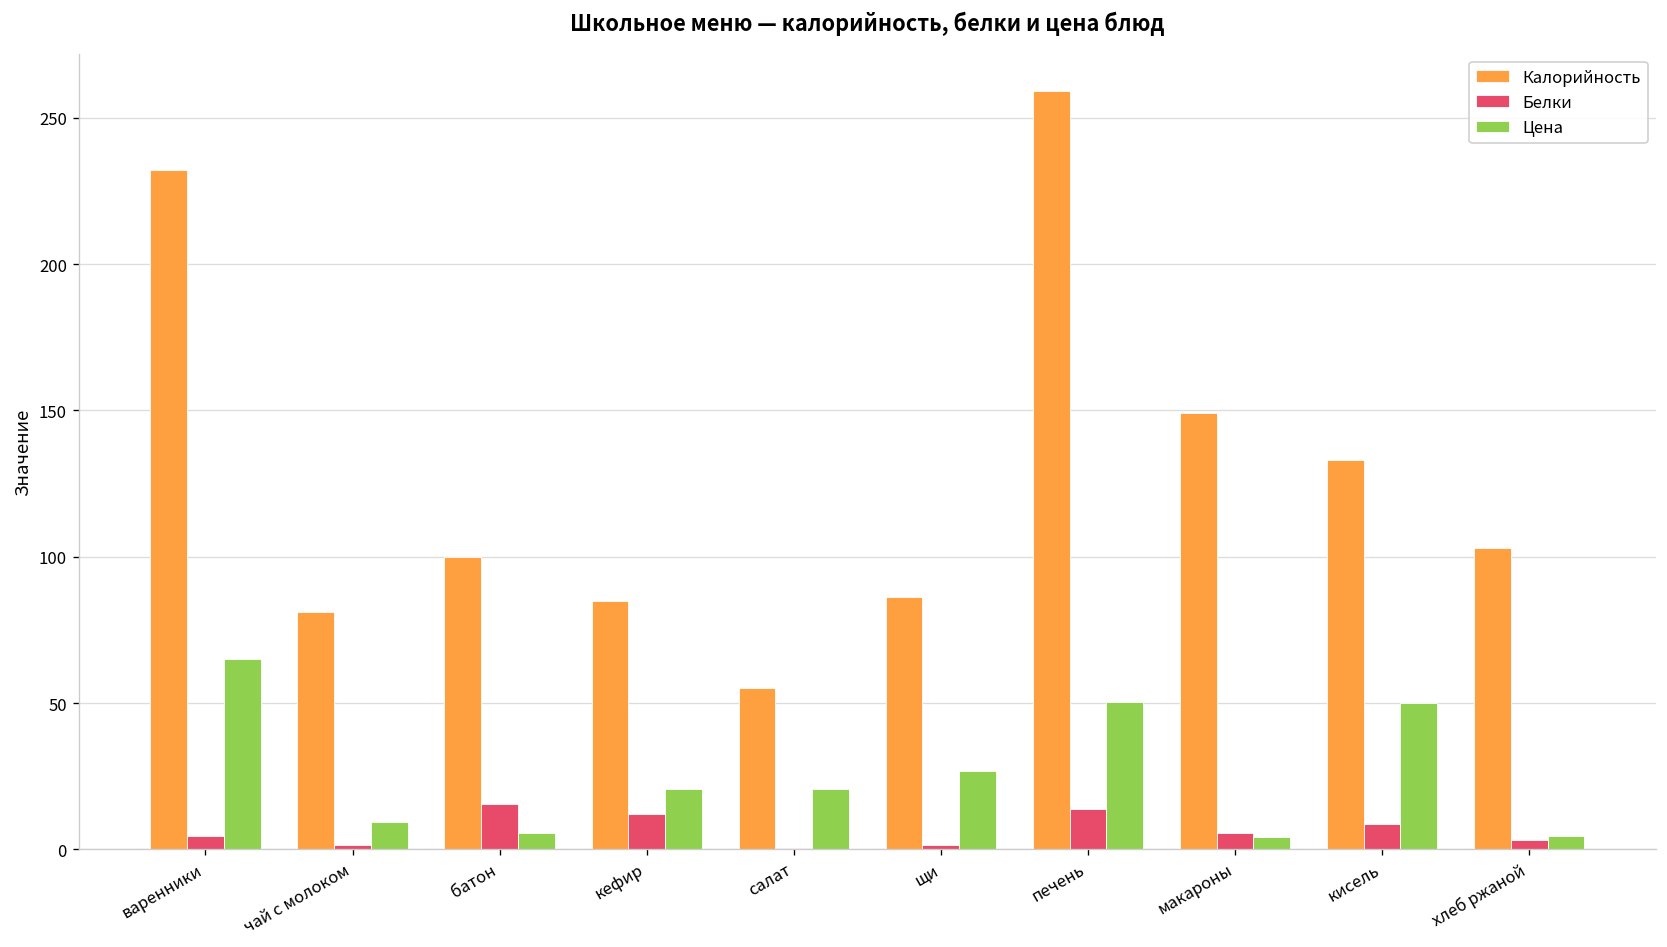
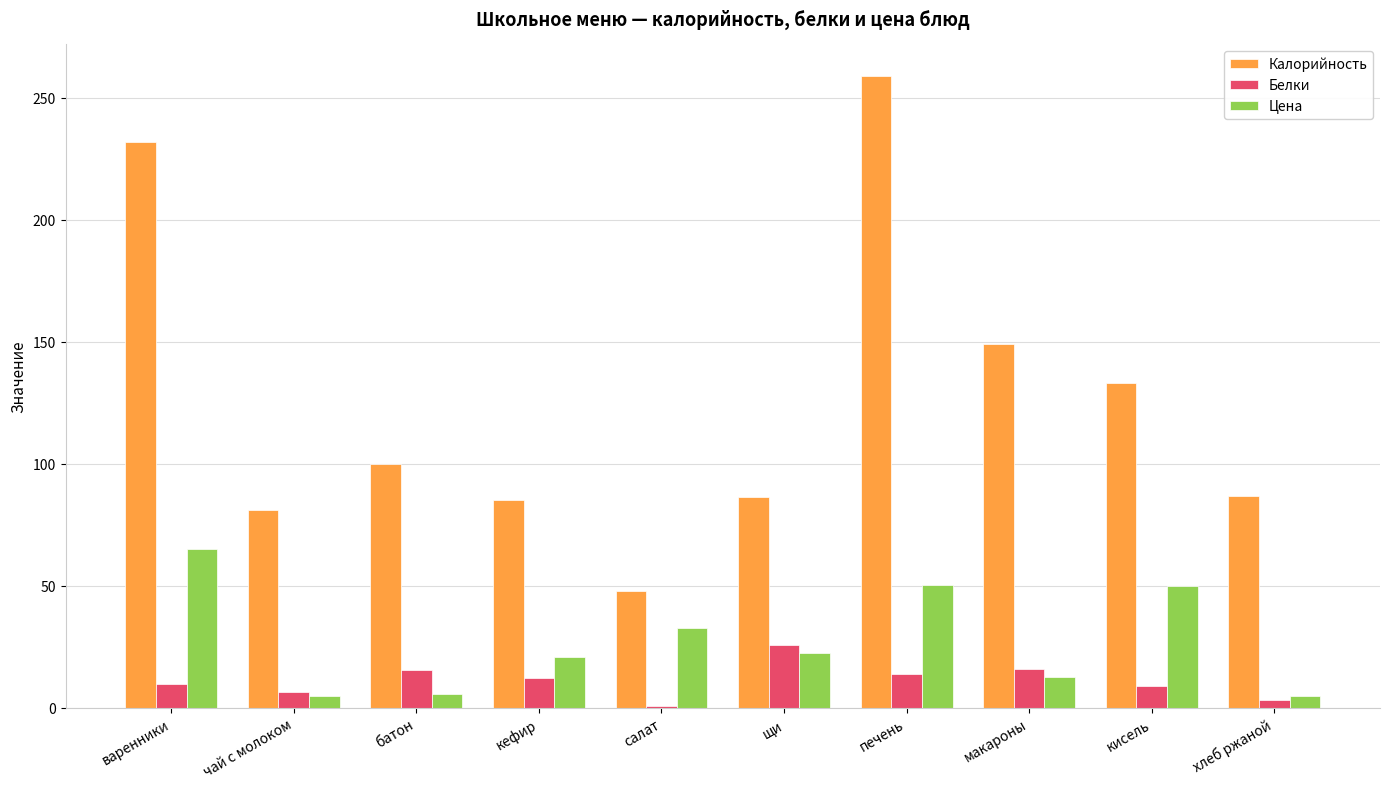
  {
    "Калорийность": {
      "варенники": 232,
      "чай с молоком": 81,
      "батон": 100,
      "кефир": 85,
-     "салат": 55,
+     "салат": 48,
      "щи": 86,
      "печень": 259,
      "макароны": 149,
      "кисель": 133,
-     "хлеб ржаной": 103
+     "хлеб ржаной": 87
    },
    "Белки": {
-     "варенники": 5,
-     "чай с молоком": 2,
+     "варенники": 10,
+     "чай с молоком": 7,
      "батон": 16,
      "кефир": 12,
-     "щи": 1,
+     "щи": 26,
      "печень": 14,
-     "макароны": 6,
+     "макароны": 16,
      "кисель": 9,
      "хлеб ржаной": 3
    },
    "Цена": {
      "варенники": 65,
-     "чай с молоком": 9,
+     "чай с молоком": 5,
      "батон": 6,
      "кефир": 21,
-     "салат": 21,
-     "щи": 27,
+     "салат": 33,
+     "щи": 22,
      "печень": 50,
-     "макароны": 4,
+     "макароны": 13,
      "кисель": 50,
      "хлеб ржаной": 5
    }
  }
